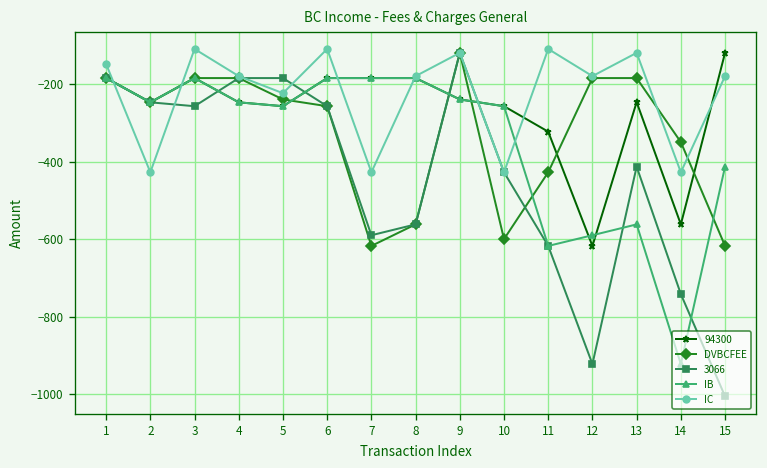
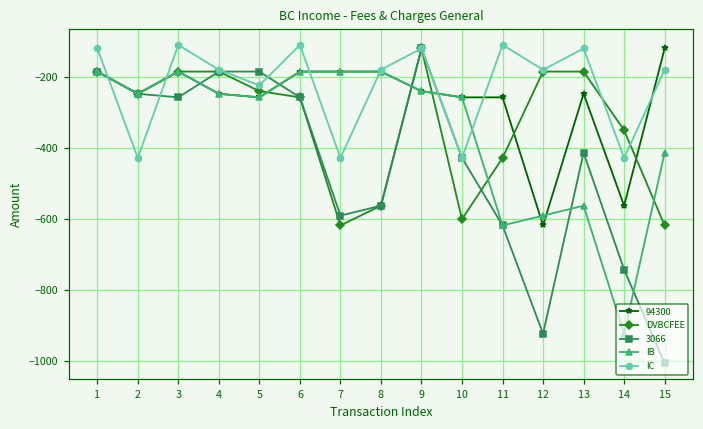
  {
    "94300": {
-     "11": -320,
+     "11": -260,
      "12": -620,
      "13": -250,
      "14": -560,
      "15": -120
    },
    "IC": {
-     "1": -150,
+     "1": -120,
      "2": -430,
      "3": -110,
      "5": -220,
      "6": -110,
      "7": -430,
      "11": -110,
      "13": -120,
      "14": -430,
      "15": -180
    }
  }
